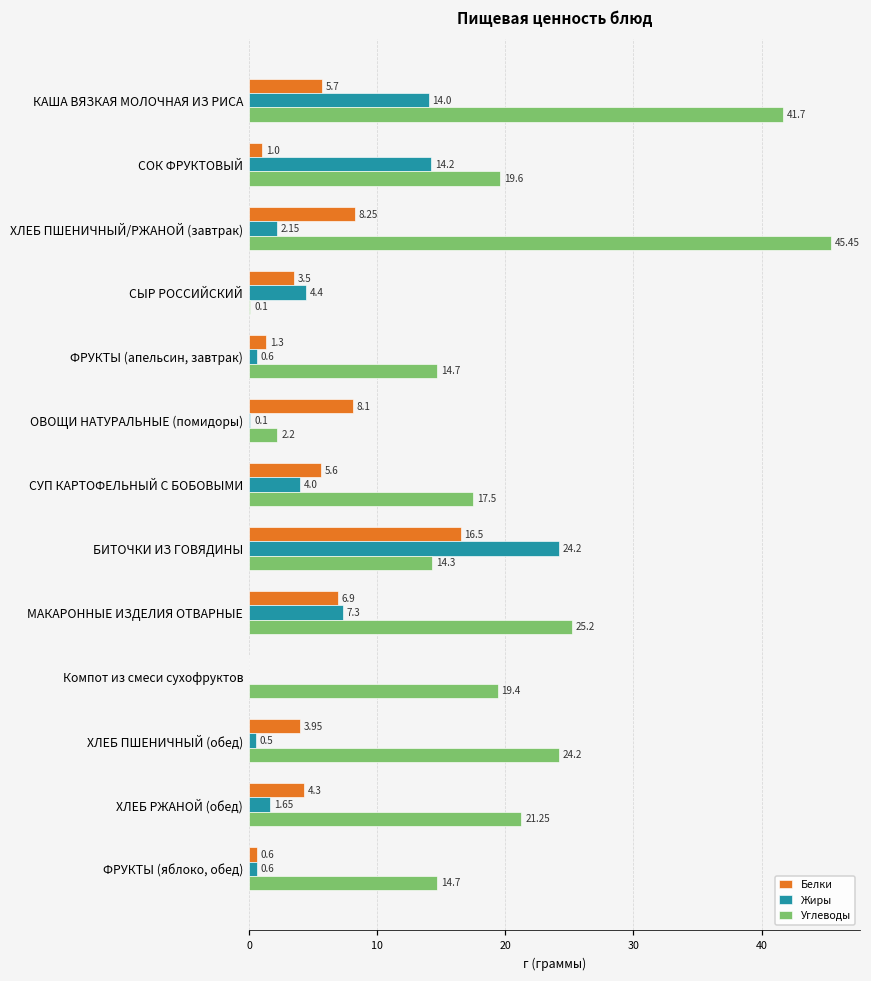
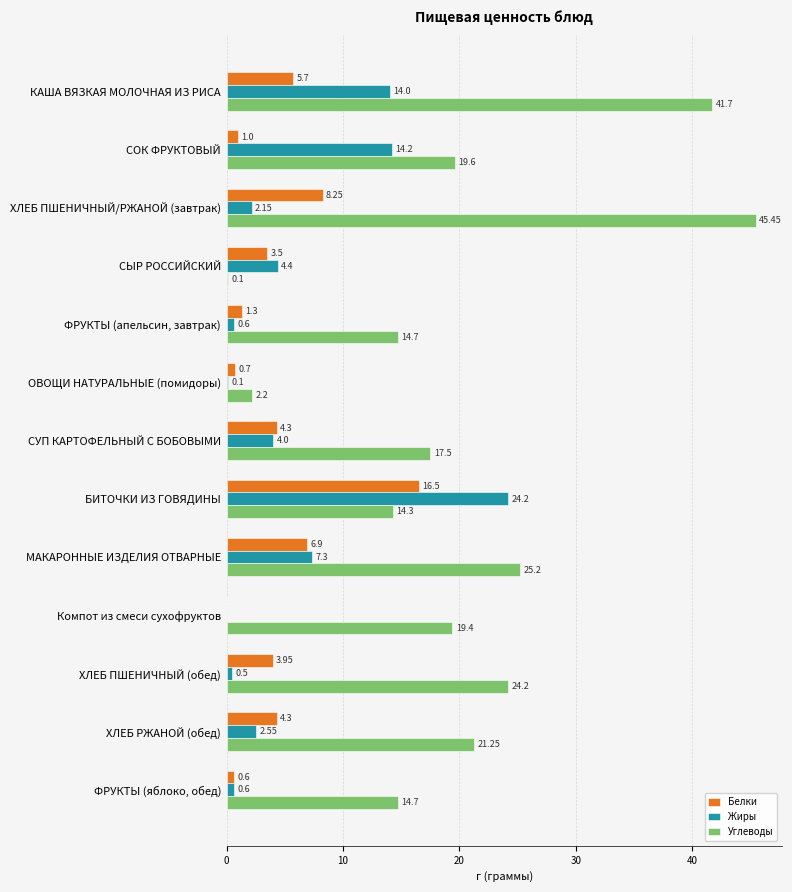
  {
    "Белки": {
      "КАША ВЯЗКАЯ МОЛОЧНАЯ ИЗ РИСА": 5.7,
      "СОК ФРУКТОВЫЙ": 1.0,
      "ХЛЕБ ПШЕНИЧНЫЙ/РЖАНОЙ (завтрак)": 8.25,
      "СЫР РОССИЙСКИЙ": 3.5,
      "ФРУКТЫ (апельсин, завтрак)": 1.3,
-     "ОВОЩИ НАТУРАЛЬНЫЕ (помидоры)": 8.1,
-     "СУП КАРТОФЕЛЬНЫЙ С БОБОВЫМИ": 5.6,
+     "ОВОЩИ НАТУРАЛЬНЫЕ (помидоры)": 0.7,
+     "СУП КАРТОФЕЛЬНЫЙ С БОБОВЫМИ": 4.3,
      "БИТОЧКИ ИЗ ГОВЯДИНЫ": 16.5,
      "МАКАРОННЫЕ ИЗДЕЛИЯ ОТВАРНЫЕ": 6.9,
      "ХЛЕБ ПШЕНИЧНЫЙ (обед)": 3.95,
      "ХЛЕБ РЖАНОЙ (обед)": 4.3,
      "ФРУКТЫ (яблоко, обед)": 0.6
    },
    "Жиры": {
      "КАША ВЯЗКАЯ МОЛОЧНАЯ ИЗ РИСА": 14.0,
      "СОК ФРУКТОВЫЙ": 14.2,
      "ХЛЕБ ПШЕНИЧНЫЙ/РЖАНОЙ (завтрак)": 2.15,
      "СЫР РОССИЙСКИЙ": 4.4,
      "ФРУКТЫ (апельсин, завтрак)": 0.6,
      "ОВОЩИ НАТУРАЛЬНЫЕ (помидоры)": 0.1,
      "СУП КАРТОФЕЛЬНЫЙ С БОБОВЫМИ": 4.0,
      "БИТОЧКИ ИЗ ГОВЯДИНЫ": 24.2,
      "МАКАРОННЫЕ ИЗДЕЛИЯ ОТВАРНЫЕ": 7.3,
      "ХЛЕБ ПШЕНИЧНЫЙ (обед)": 0.5,
-     "ХЛЕБ РЖАНОЙ (обед)": 1.65,
+     "ХЛЕБ РЖАНОЙ (обед)": 2.55,
      "ФРУКТЫ (яблоко, обед)": 0.6
    },
    "Углеводы": {
      "КАША ВЯЗКАЯ МОЛОЧНАЯ ИЗ РИСА": 41.7,
      "СОК ФРУКТОВЫЙ": 19.6,
      "ХЛЕБ ПШЕНИЧНЫЙ/РЖАНОЙ (завтрак)": 45.45,
      "СЫР РОССИЙСКИЙ": 0.1,
      "ФРУКТЫ (апельсин, завтрак)": 14.7,
      "ОВОЩИ НАТУРАЛЬНЫЕ (помидоры)": 2.2,
      "СУП КАРТОФЕЛЬНЫЙ С БОБОВЫМИ": 17.5,
      "БИТОЧКИ ИЗ ГОВЯДИНЫ": 14.3,
      "МАКАРОННЫЕ ИЗДЕЛИЯ ОТВАРНЫЕ": 25.2,
      "Компот из смеси сухофруктов": 19.4,
      "ХЛЕБ ПШЕНИЧНЫЙ (обед)": 24.2,
      "ХЛЕБ РЖАНОЙ (обед)": 21.25,
      "ФРУКТЫ (яблоко, обед)": 14.7
    }
  }
